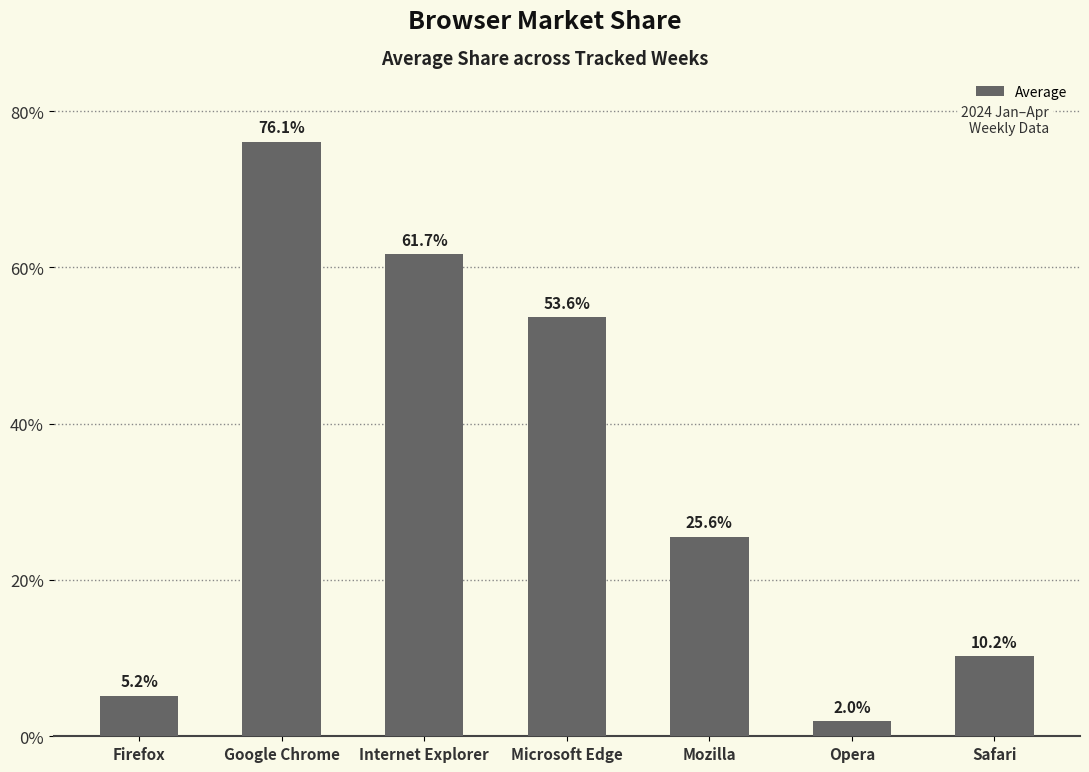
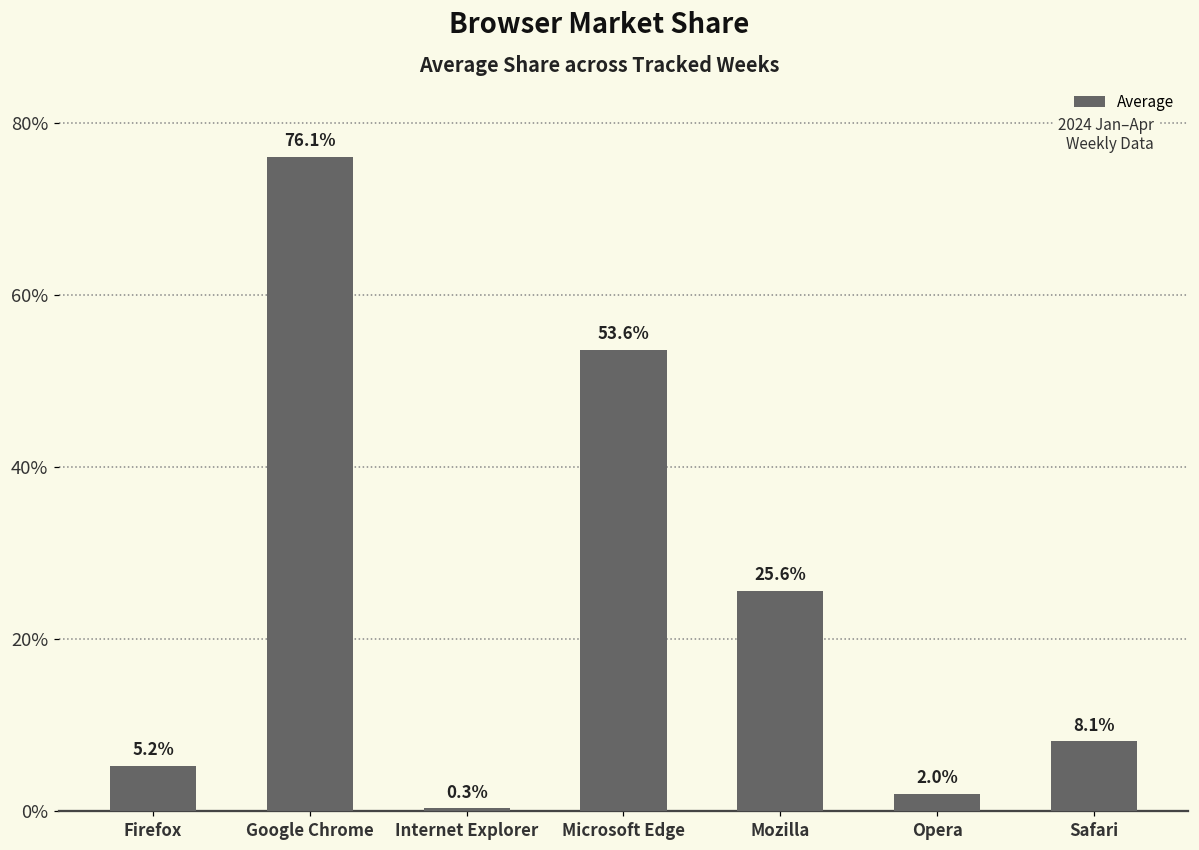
  {
    "Firefox": "5.2%",
    "Google Chrome": "76.1%",
-   "Internet Explorer": "61.7%",
+   "Internet Explorer": "0.3%",
    "Microsoft Edge": "53.6%",
    "Mozilla": "25.6%",
    "Opera": "2.0%",
-   "Safari": "10.2%"
+   "Safari": "8.1%"
  }
